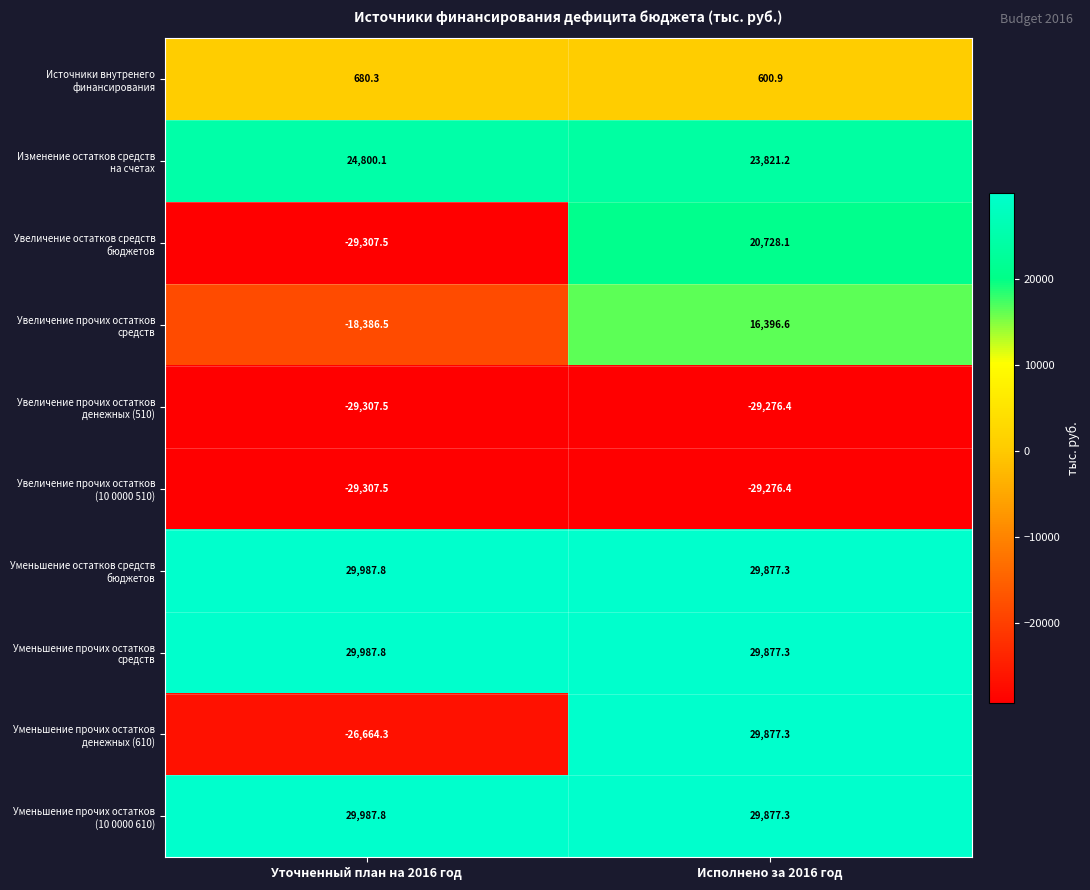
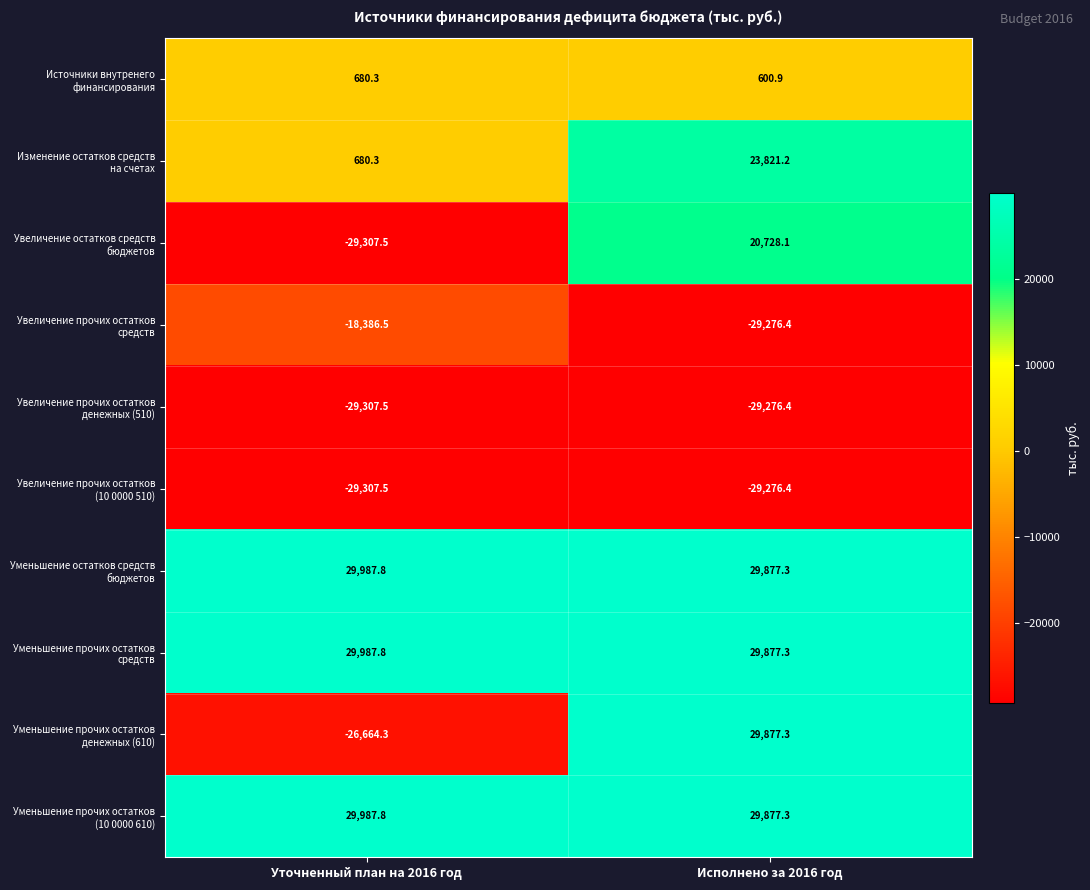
  {
    "Источники внутренего финансирования": {
      "Уточненный план на 2016 год": "680.3",
      "Исполнено за 2016 год": "600.9"
    },
    "Изменение остатков средств на счетах": {
-     "Уточненный план на 2016 год": "24,800.1",
+     "Уточненный план на 2016 год": "680.3",
      "Исполнено за 2016 год": "23,821.2"
    },
    "Увеличение остатков средств бюджетов": {
      "Уточненный план на 2016 год": "-29,307.5",
      "Исполнено за 2016 год": "20,728.1"
    },
    "Увеличение прочих остатков средств": {
      "Уточненный план на 2016 год": "-18,386.5",
-     "Исполнено за 2016 год": "16,396.6"
+     "Исполнено за 2016 год": "-29,276.4"
    },
    "Увеличение прочих остатков денежных (510)": {
      "Уточненный план на 2016 год": "-29,307.5",
      "Исполнено за 2016 год": "-29,276.4"
    },
    "Увеличение прочих остатков (10 0000 510)": {
      "Уточненный план на 2016 год": "-29,307.5",
      "Исполнено за 2016 год": "-29,276.4"
    },
    "Уменьшение остатков средств бюджетов": {
      "Уточненный план на 2016 год": "29,987.8",
      "Исполнено за 2016 год": "29,877.3"
    },
    "Уменьшение прочих остатков средств": {
      "Уточненный план на 2016 год": "29,987.8",
      "Исполнено за 2016 год": "29,877.3"
    },
    "Уменьшение прочих остатков денежных (610)": {
      "Уточненный план на 2016 год": "-26,664.3",
      "Исполнено за 2016 год": "29,877.3"
    },
    "Уменьшение прочих остатков (10 0000 610)": {
      "Уточненный план на 2016 год": "29,987.8",
      "Исполнено за 2016 год": "29,877.3"
    }
  }
